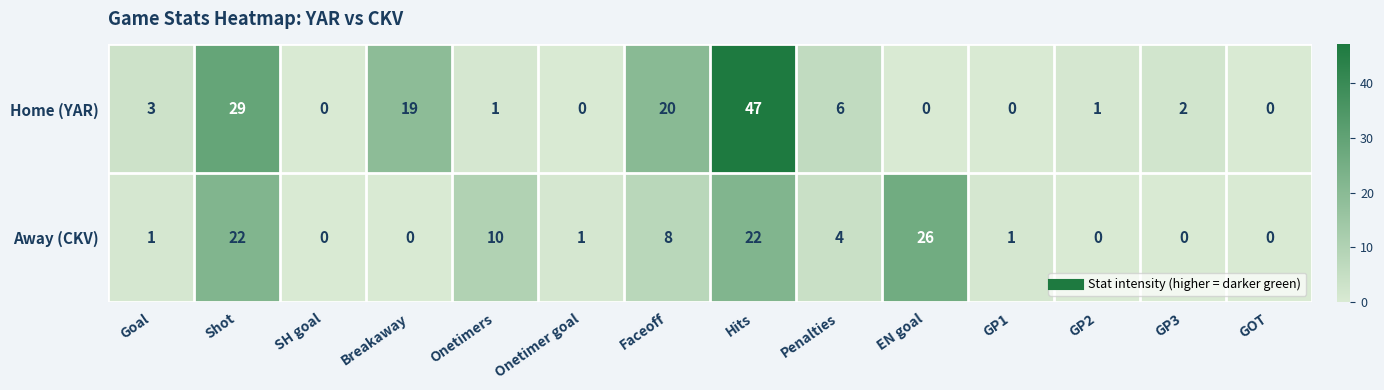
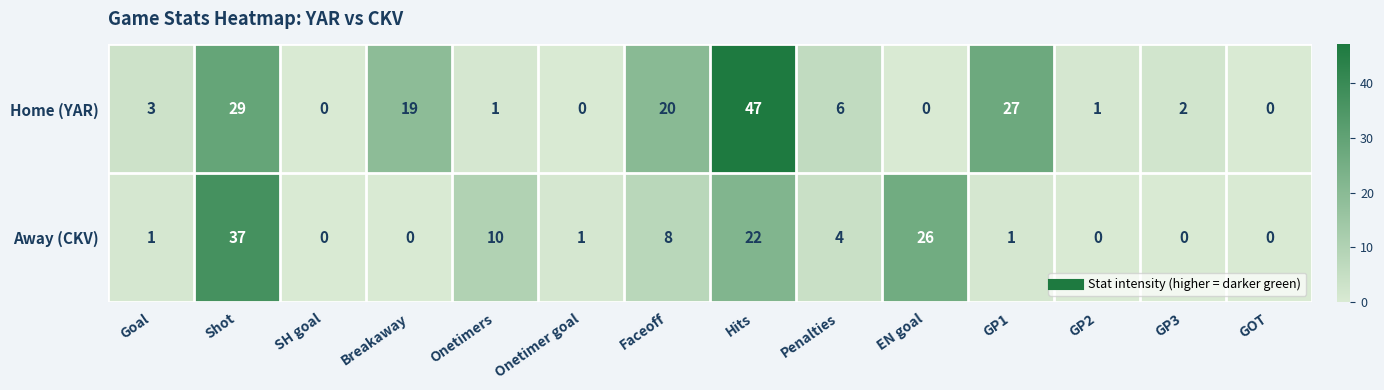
  {
    "Home (YAR)": {
      "Goal": 3,
      "Shot": 29,
      "SH goal": 0,
      "Breakaway": 19,
      "Onetimers": 1,
      "Onetimer goal": 0,
      "Faceoff": 20,
      "Hits": 47,
      "Penalties": 6,
      "EN goal": 0,
-     "GP1": 0,
+     "GP1": 27,
      "GP2": 1,
      "GP3": 2,
      "GOT": 0
    },
    "Away (CKV)": {
      "Goal": 1,
-     "Shot": 22,
+     "Shot": 37,
      "SH goal": 0,
      "Breakaway": 0,
      "Onetimers": 10,
      "Onetimer goal": 1,
      "Faceoff": 8,
      "Hits": 22,
      "Penalties": 4,
      "EN goal": 26,
      "GP1": 1,
      "GP2": 0,
      "GP3": 0,
      "GOT": 0
    }
  }
